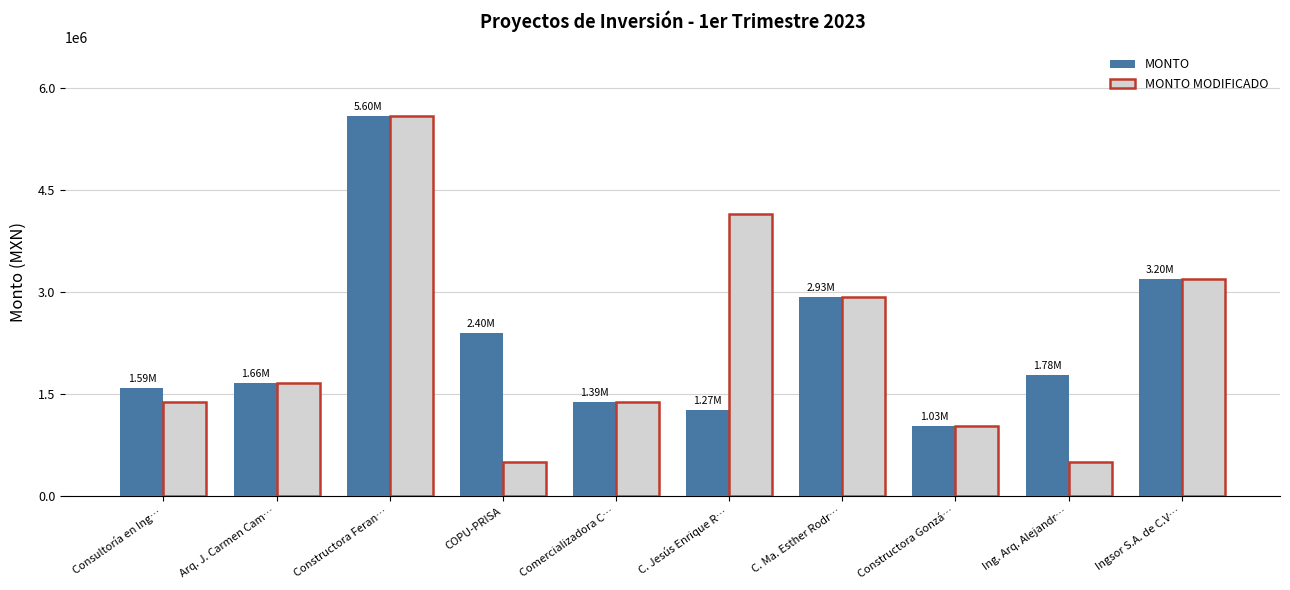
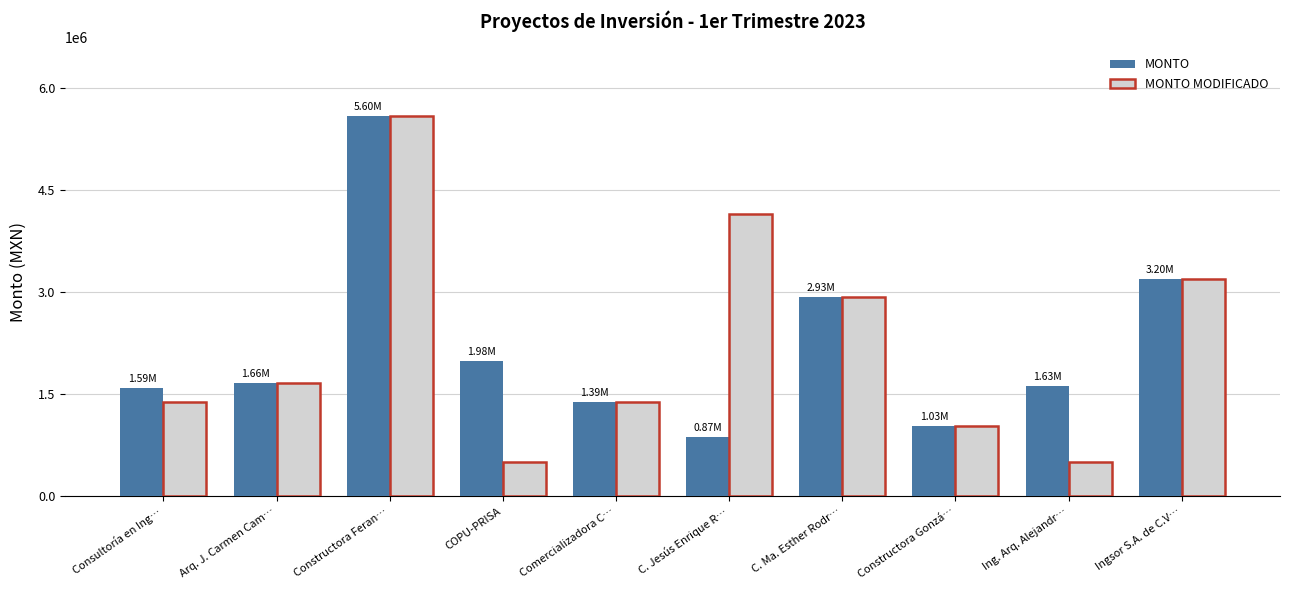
  {
    "MONTO": {
      "Consultoría en Ing…": "1.59M",
      "Arq. J. Carmen Cam…": "1.66M",
      "Constructora Feran…": "5.60M",
-     "COPU-PRISA": "2.40M",
+     "COPU-PRISA": "1.98M",
      "Comercializadora C…": "1.39M",
-     "C. Jesús Enrique R…": "1.27M",
+     "C. Jesús Enrique R…": "0.87M",
      "C. Ma. Esther Rodr…": "2.93M",
      "Constructora Gonzá…": "1.03M",
-     "Ing. Arq. Alejandr…": "1.78M",
+     "Ing. Arq. Alejandr…": "1.63M",
      "Ingsor S.A. de C.V…": "3.20M"
    },
    "MONTO MODIFICADO": {
      "Consultoría en Ing…": "1400000",
      "Arq. J. Carmen Cam…": "1700000",
      "Constructora Feran…": "5600000",
      "COPU-PRISA": "500000",
      "Comercializadora C…": "1400000",
      "C. Jesús Enrique R…": "4200000",
      "C. Ma. Esther Rodr…": "2900000",
      "Constructora Gonzá…": "1000000",
      "Ing. Arq. Alejandr…": "500000",
      "Ingsor S.A. de C.V…": "3200000"
    }
  }
